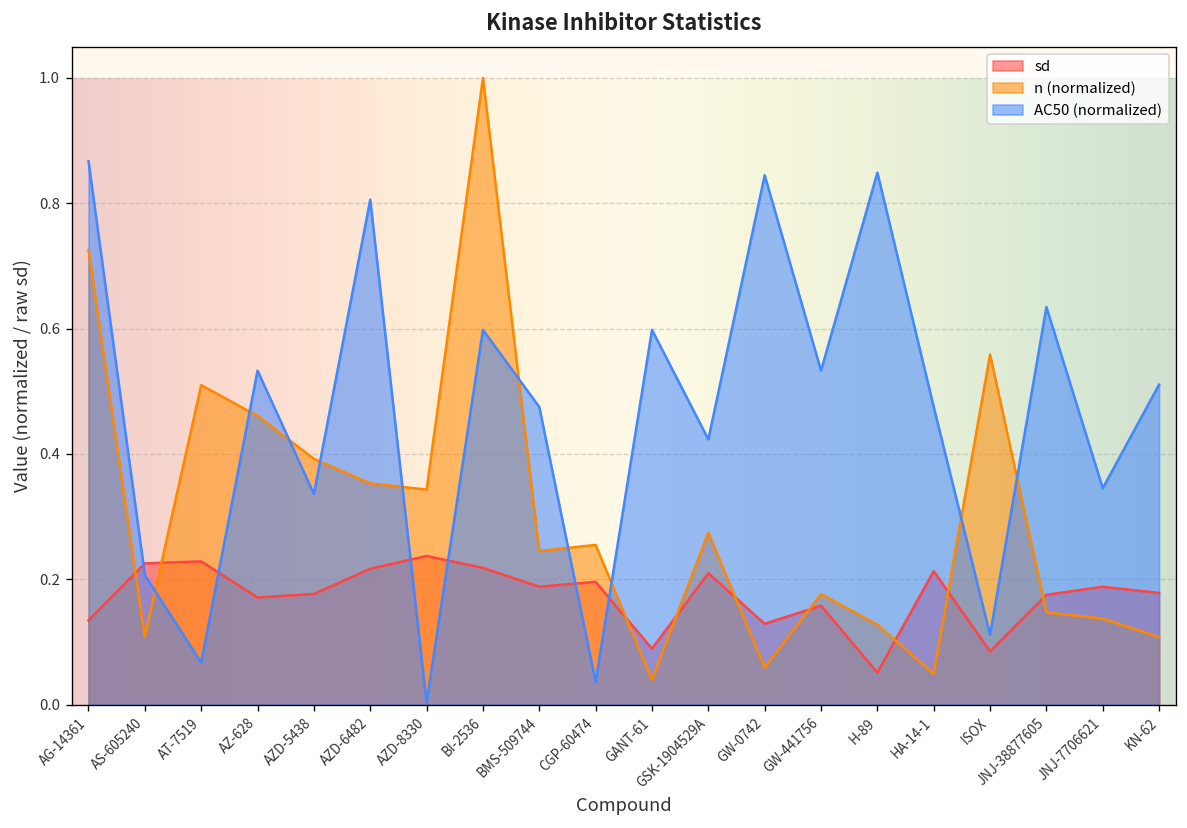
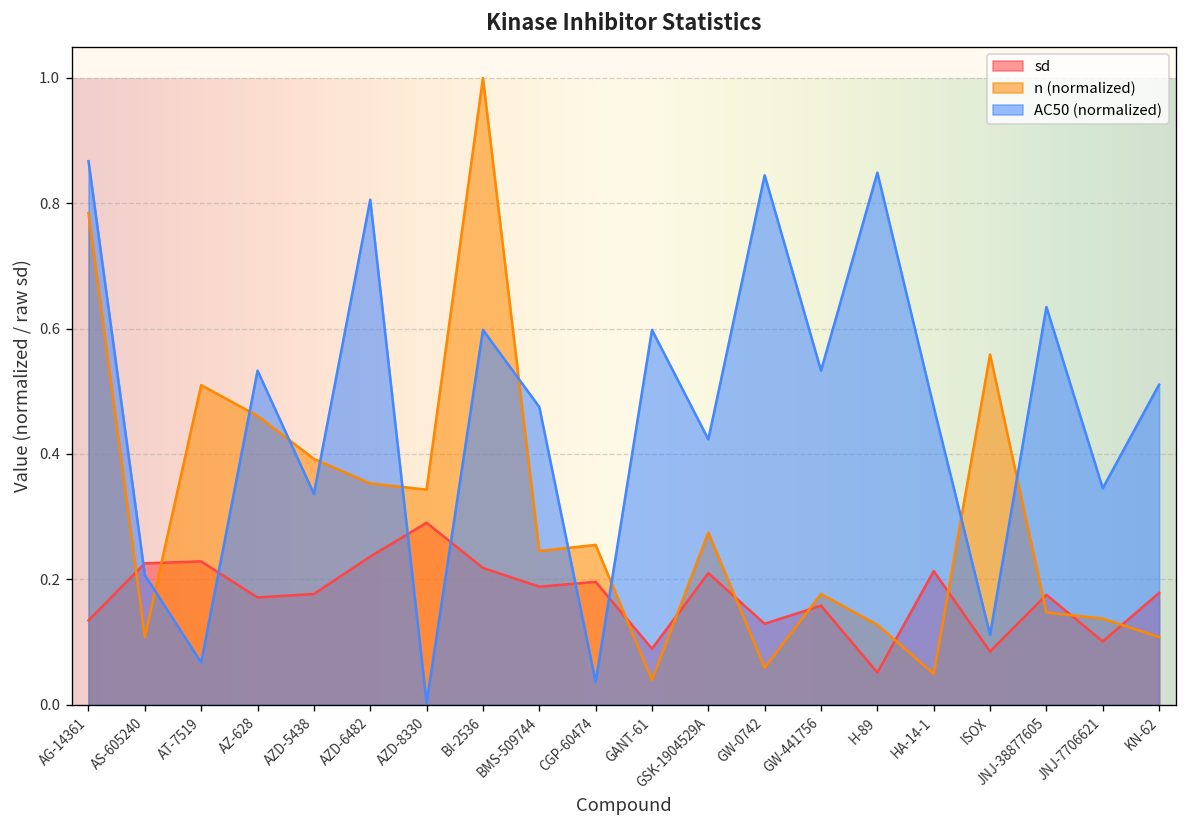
  {
    "sd": {
      "AG-14361": 0.13,
      "AS-605240": 0.23,
      "AT-7519": 0.23,
      "AZ-628": 0.17,
      "AZD-5438": 0.18,
-     "AZD-6482": 0.22,
-     "AZD-8330": 0.24,
+     "AZD-6482": 0.24,
+     "AZD-8330": 0.29,
      "BI-2536": 0.22,
      "BMS-509744": 0.19,
      "CGP-60474": 0.20,
      "GANT-61": 0.09,
      "GSK-1904529A": 0.21,
      "GW-0742": 0.13,
      "GW-441756": 0.16,
      "H-89": 0.05,
      "HA-14-1": 0.21,
      "ISOX": 0.08,
      "JNJ-38877605": 0.18,
-     "JNJ-7706621": 0.19,
+     "JNJ-7706621": 0.10,
      "KN-62": 0.18
    },
    "n (normalized)": {
-     "AG-14361": 0.73,
+     "AG-14361": 0.78,
      "AS-605240": 0.11,
      "AT-7519": 0.51,
      "AZ-628": 0.46,
      "AZD-5438": 0.39,
      "AZD-6482": 0.35,
      "AZD-8330": 0.34,
      "BI-2536": 1.00,
      "BMS-509744": 0.25,
      "CGP-60474": 0.25,
      "GANT-61": 0.04,
      "GSK-1904529A": 0.27,
      "GW-0742": 0.06,
      "GW-441756": 0.18,
      "H-89": 0.13,
      "HA-14-1": 0.05,
      "ISOX": 0.56,
      "JNJ-38877605": 0.15,
      "JNJ-7706621": 0.14,
      "KN-62": 0.11
    },
    "AC50 (normalized)": {
      "AG-14361": 0.87,
      "AS-605240": 0.21,
      "AT-7519": 0.07,
      "AZ-628": 0.53,
      "AZD-5438": 0.34,
      "AZD-6482": 0.81,
      "AZD-8330": 0.00,
      "BI-2536": 0.60,
      "BMS-509744": 0.48,
      "CGP-60474": 0.04,
      "GANT-61": 0.60,
      "GSK-1904529A": 0.42,
      "GW-0742": 0.84,
      "GW-441756": 0.53,
      "H-89": 0.85,
      "HA-14-1": 0.48,
      "ISOX": 0.11,
      "JNJ-38877605": 0.63,
      "JNJ-7706621": 0.35,
      "KN-62": 0.51
    }
  }
